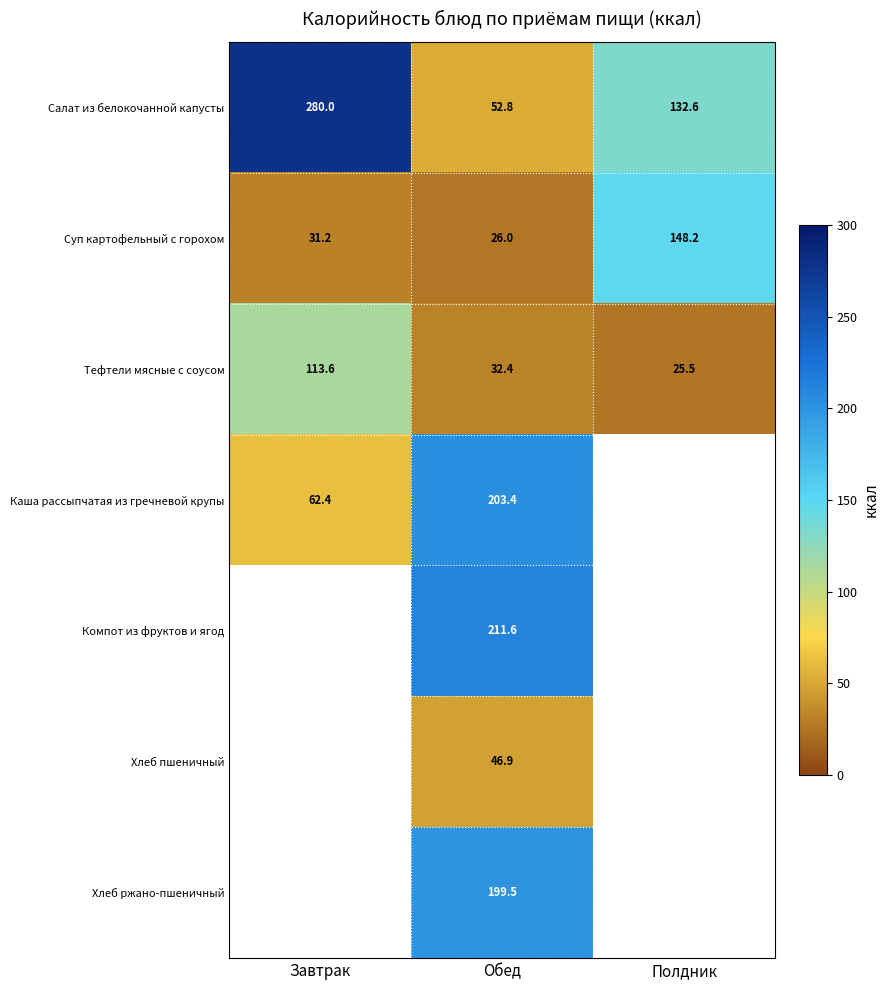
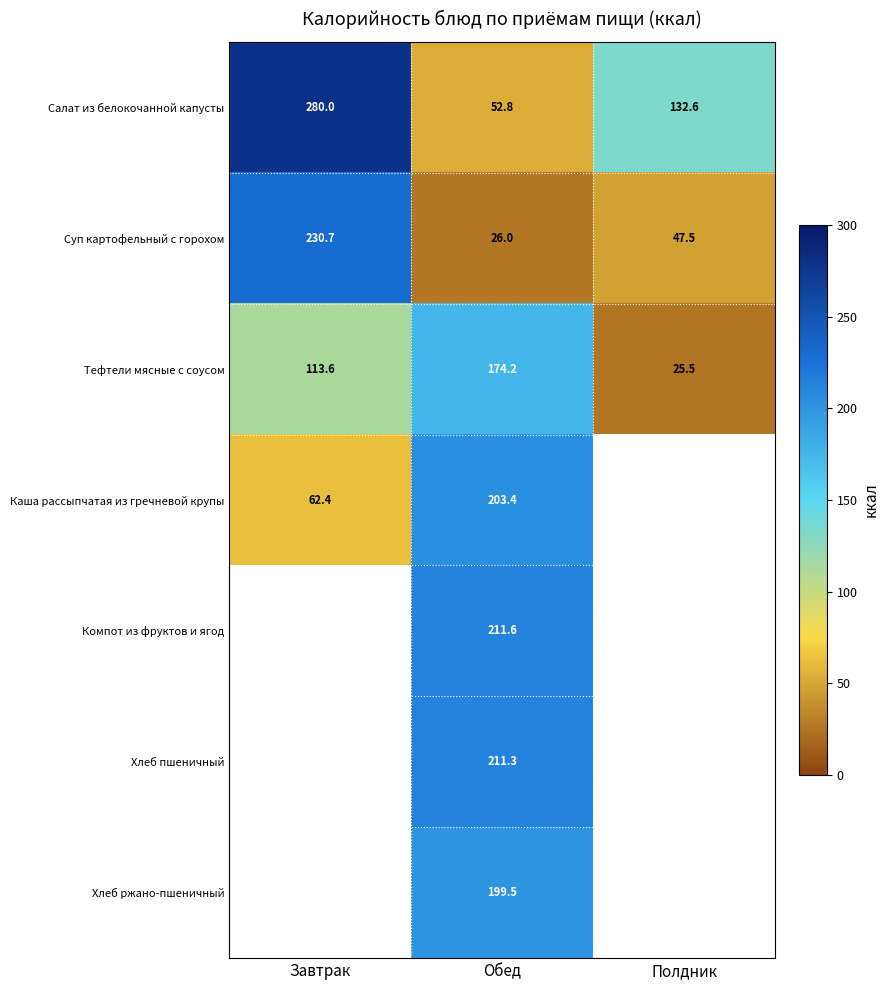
  {
    "Салат из белокочанной капусты": {
      "Завтрак": 280.0,
      "Обед": 52.8,
      "Полдник": 132.6
    },
    "Суп картофельный с горохом": {
-     "Завтрак": 31.2,
+     "Завтрак": 230.7,
      "Обед": 26.0,
-     "Полдник": 148.2
+     "Полдник": 47.5
    },
    "Тефтели мясные с соусом": {
      "Завтрак": 113.6,
-     "Обед": 32.4,
+     "Обед": 174.2,
      "Полдник": 25.5
    },
    "Каша рассыпчатая из гречневой крупы": {
      "Завтрак": 62.4,
      "Обед": 203.4
    },
    "Компот из фруктов и ягод": {
      "Обед": 211.6
    },
    "Хлеб пшеничный": {
-     "Обед": 46.9
+     "Обед": 211.3
    },
    "Хлеб ржано-пшеничный": {
      "Обед": 199.5
    }
  }
